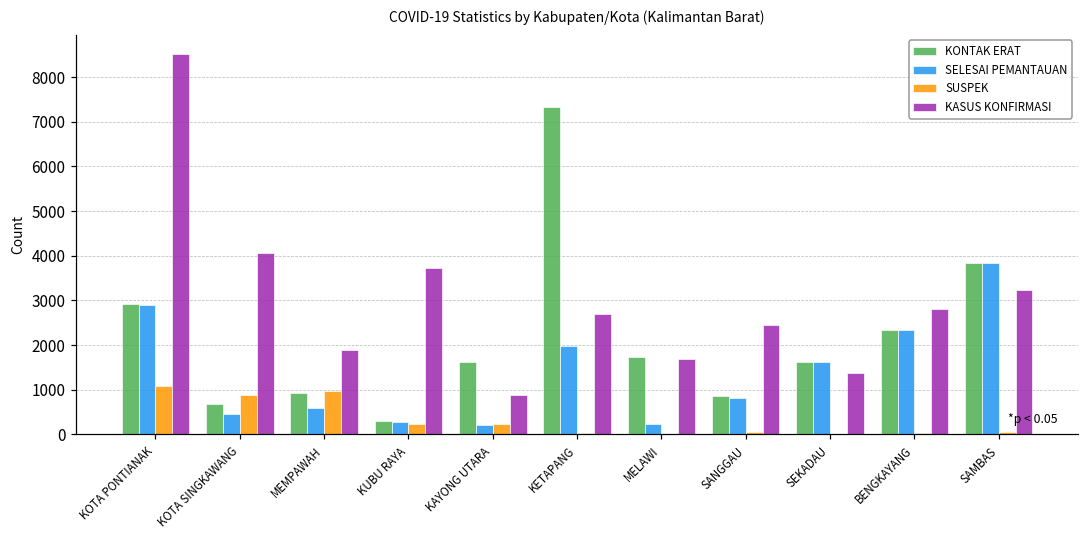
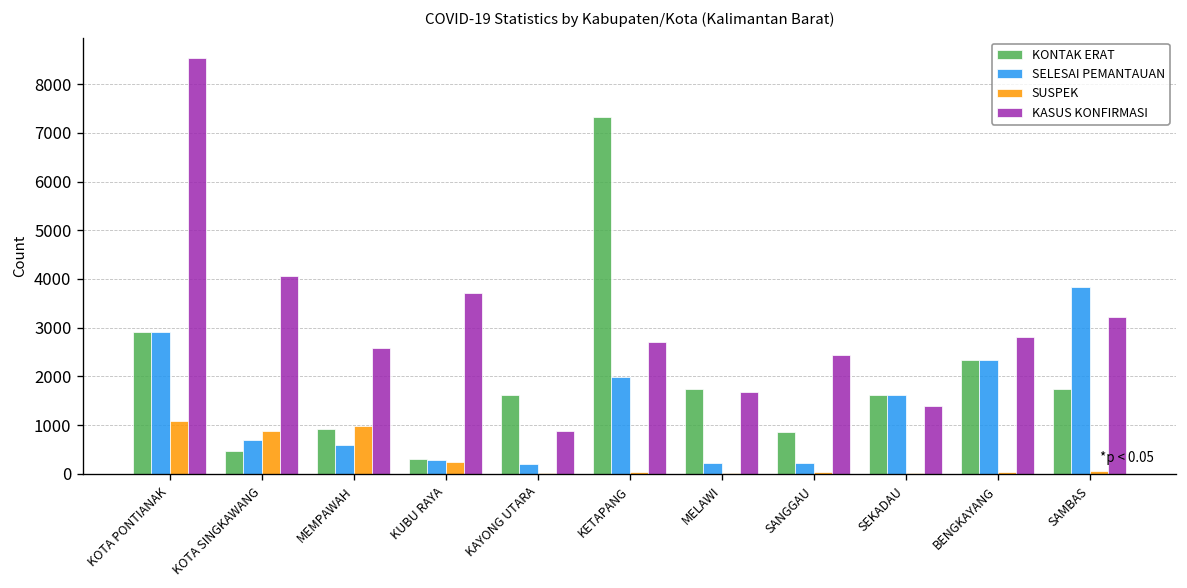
  {
    "KONTAK ERAT": {
      "KOTA PONTIANAK": 2900,
-     "KOTA SINGKAWANG": 700,
+     "KOTA SINGKAWANG": 500,
      "MEMPAWAH": 900,
      "KUBU RAYA": 300,
      "KAYONG UTARA": 1600,
      "KETAPANG": 7300,
      "MELAWI": 1700,
      "SANGGAU": 900,
      "SEKADAU": 1600,
      "BENGKAYANG": 2300,
-     "SAMBAS": 3800
+     "SAMBAS": 1700
    },
    "SELESAI PEMANTAUAN": {
      "KOTA PONTIANAK": 2900,
-     "KOTA SINGKAWANG": 500,
+     "KOTA SINGKAWANG": 700,
      "MEMPAWAH": 600,
      "KUBU RAYA": 300,
      "KAYONG UTARA": 200,
      "KETAPANG": 2000,
      "MELAWI": 200,
-     "SANGGAU": 800,
+     "SANGGAU": 200,
      "SEKADAU": 1600,
      "BENGKAYANG": 2300,
      "SAMBAS": 3800
    },
    "SUSPEK": {
      "KOTA PONTIANAK": 1100,
      "KOTA SINGKAWANG": 900,
      "MEMPAWAH": 1000,
      "KUBU RAYA": 200,
-     "KAYONG UTARA": 200
+     "KAYONG UTARA": 0
    },
    "KASUS KONFIRMASI": {
      "KOTA PONTIANAK": 8500,
      "KOTA SINGKAWANG": 4100,
-     "MEMPAWAH": 1900,
+     "MEMPAWAH": 2600,
      "KUBU RAYA": 3700,
      "KAYONG UTARA": 900,
      "KETAPANG": 2700,
      "MELAWI": 1700,
      "SANGGAU": 2400,
      "SEKADAU": 1400,
      "BENGKAYANG": 2800,
      "SAMBAS": 3200
    }
  }
